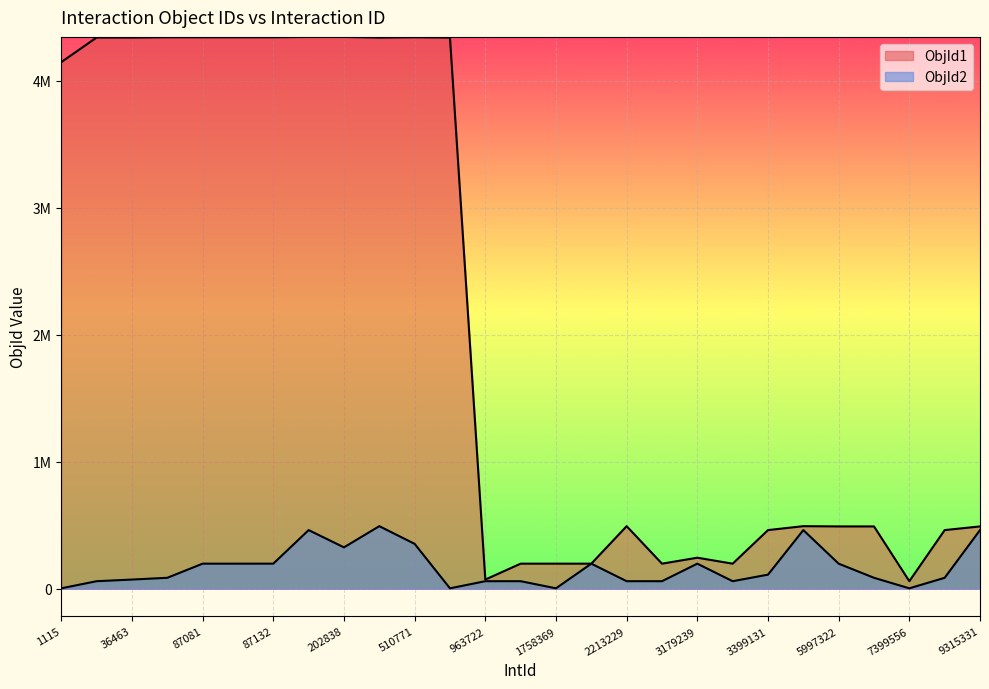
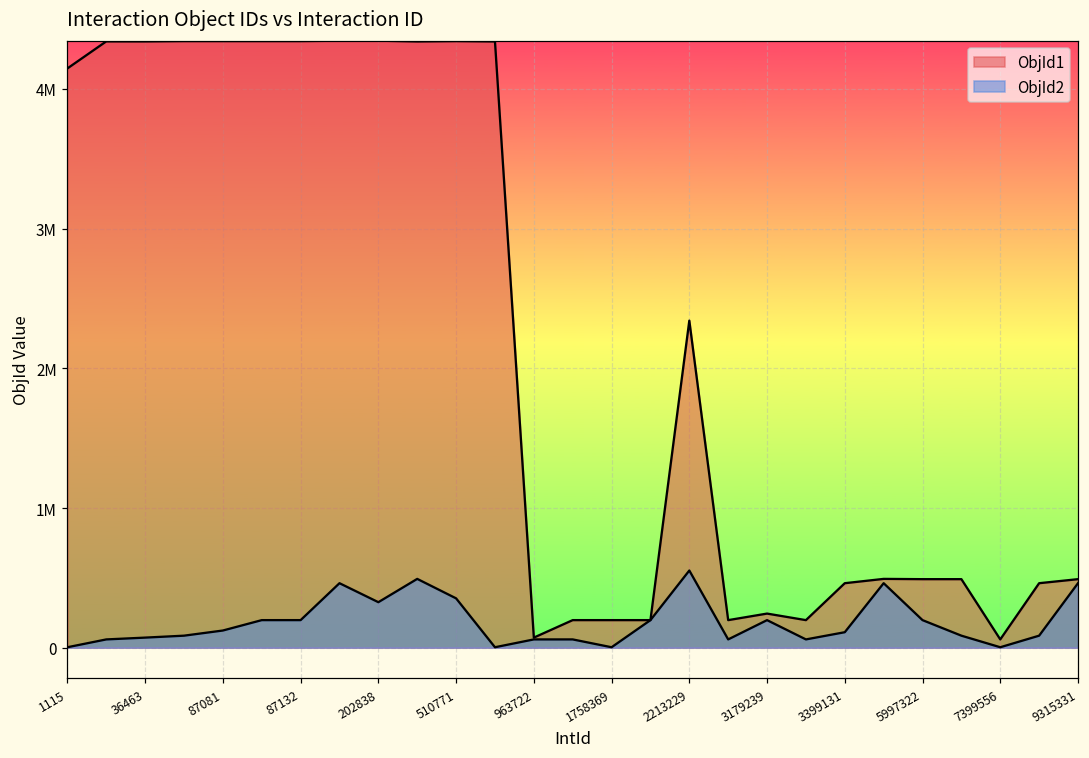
  {
    "ObjId1": {
      "1115": 4150000,
      "36463": 4340000,
      "87081": 4340000,
      "87132": 4340000,
      "202838": 4350000,
      "510771": 4340000,
      "1758369": 200000,
-     "2213229": 490000,
+     "2213229": 2340000,
      "3179239": 240000,
      "3399131": 460000,
      "5997322": 490000,
      "7399556": 60000,
      "9315331": 490000
    },
    "ObjId2": {
      "1115": 0,
      "36463": 70000,
-     "87081": 200000,
+     "87081": 120000,
      "87132": 200000,
      "202838": 330000,
      "510771": 350000,
      "1758369": 0,
-     "2213229": 60000,
+     "2213229": 550000,
      "3179239": 200000,
      "3399131": 110000,
      "5997322": 200000,
      "7399556": 0,
      "9315331": 460000
    }
  }
